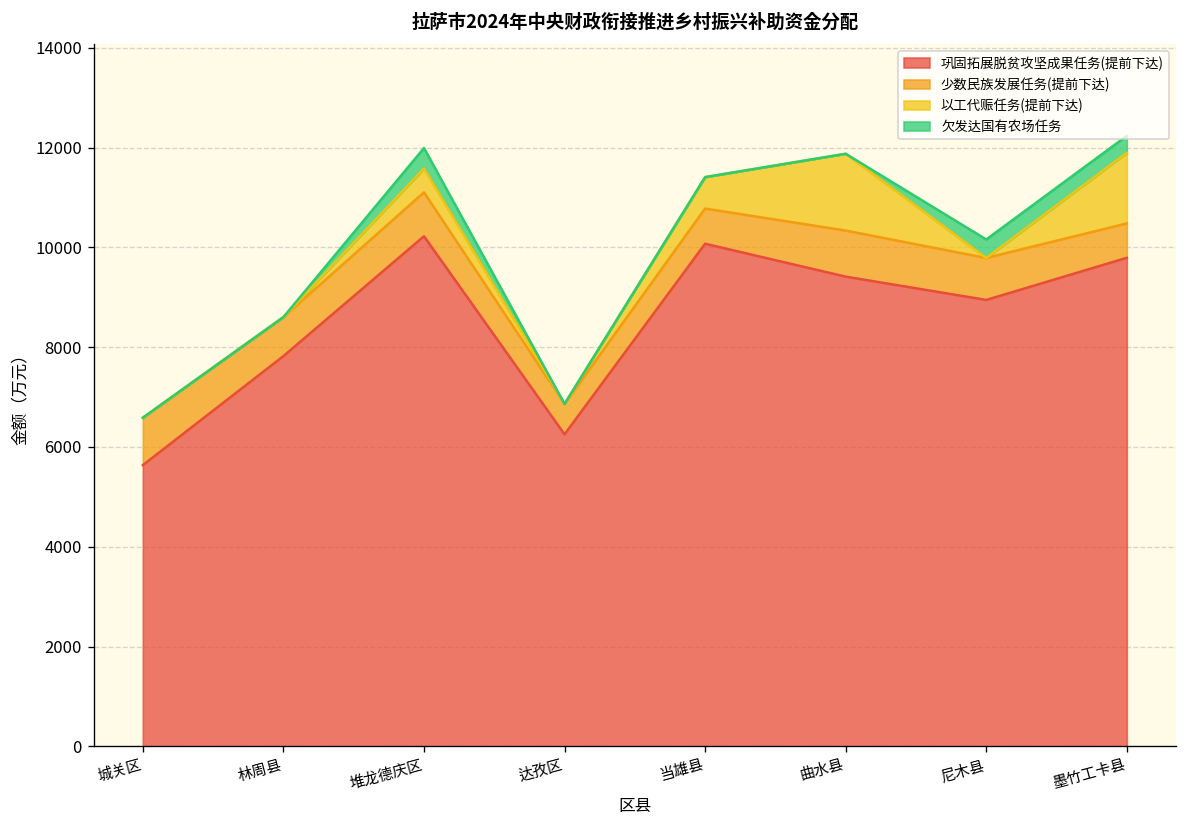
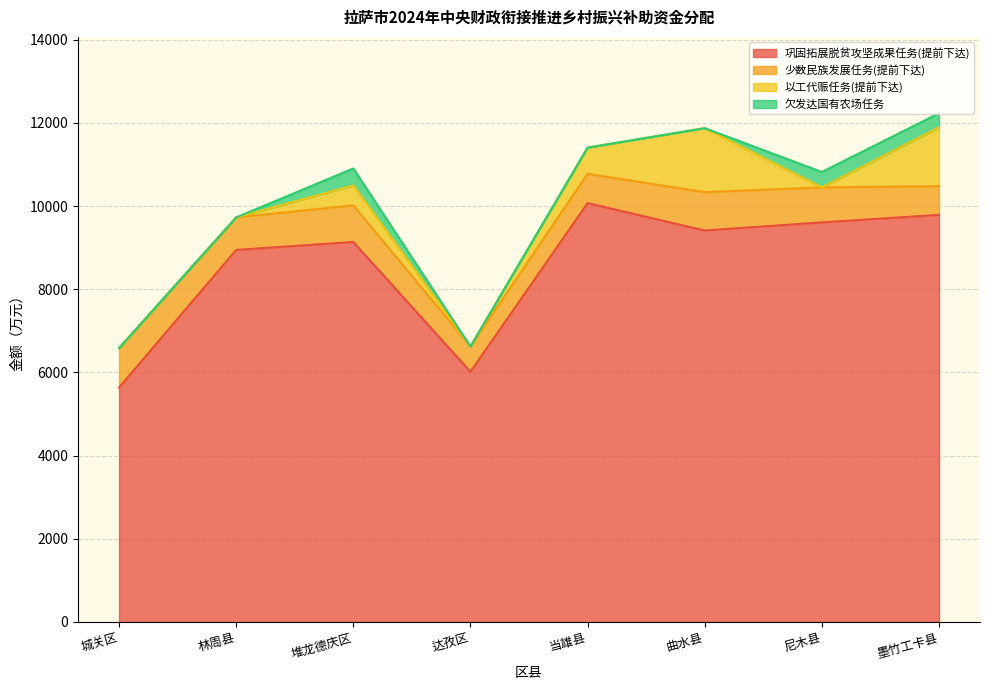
  {
    "巩固拓展脱贫攻坚成果任务(提前下达)": {
      "城关区": 5600,
-     "林周县": 7800,
-     "堆龙德庆区": 10200,
-     "达孜区": 6300,
+     "林周县": 8900,
+     "堆龙德庆区": 9100,
+     "达孜区": 6000,
      "当雄县": 10100,
      "曲水县": 9400,
-     "尼木县": 8900,
+     "尼木县": 9600,
      "墨竹工卡县": 9800
    },
    "欠发达国有农场任务": {
      "堆龙德庆区": 400,
      "尼木县": 400
    }
  }
